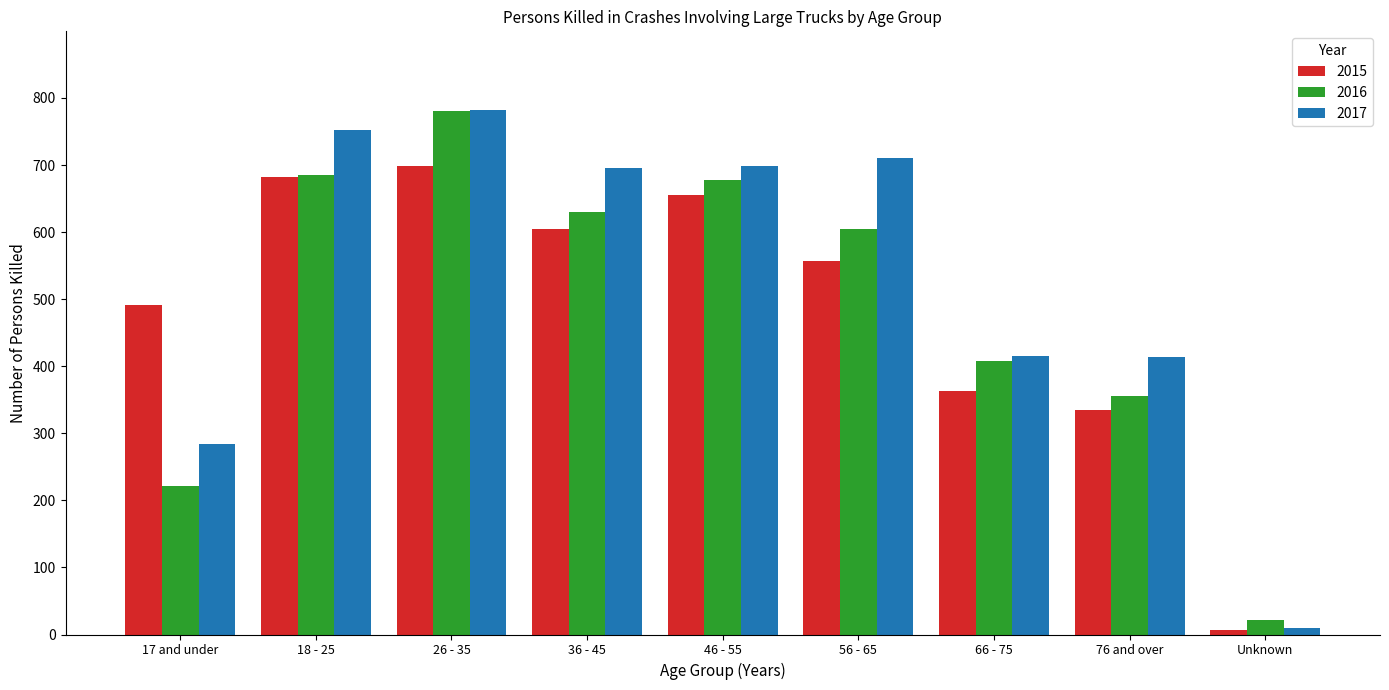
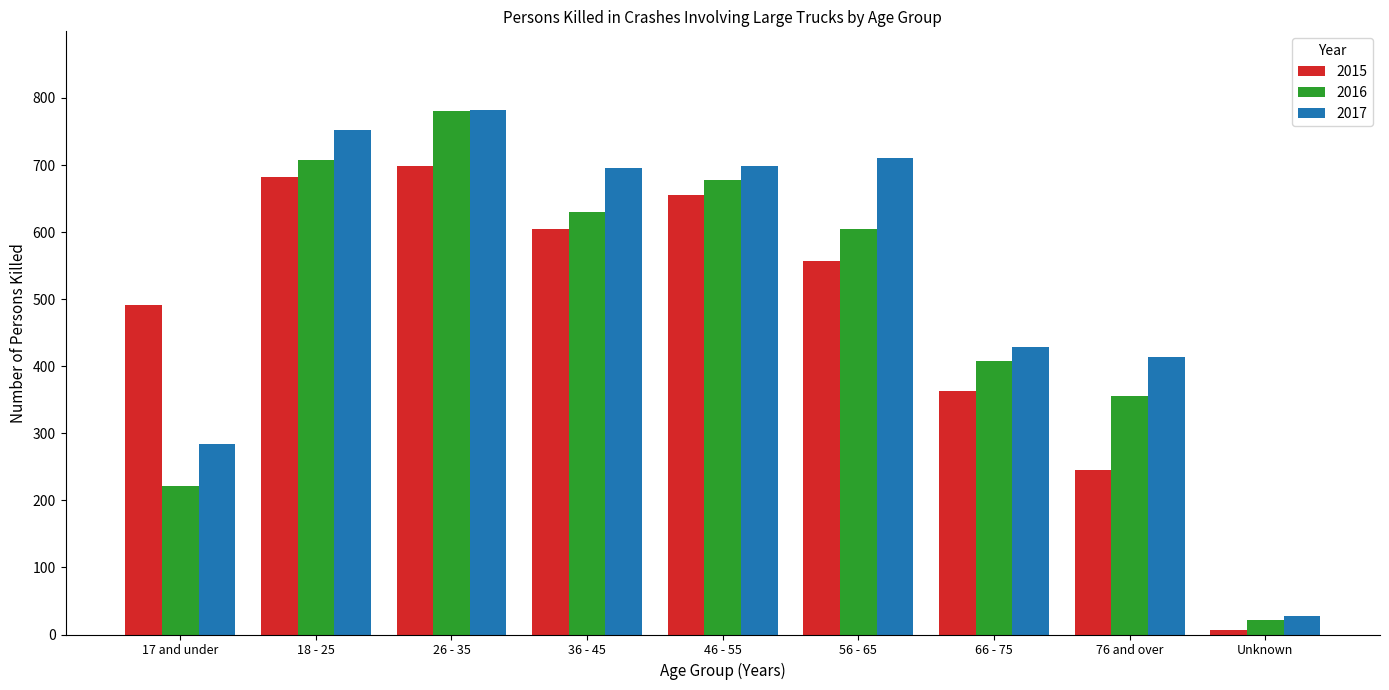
  {
    "2015": {
      "17 and under": 490,
      "18 - 25": 680,
      "26 - 35": 700,
      "36 - 45": 600,
      "46 - 55": 660,
      "56 - 65": 560,
      "66 - 75": 360,
-     "76 and over": 330,
+     "76 and over": 250,
      "Unknown": 10
    },
    "2016": {
      "17 and under": 220,
-     "18 - 25": 690,
+     "18 - 25": 710,
      "26 - 35": 780,
      "36 - 45": 630,
      "46 - 55": 680,
      "56 - 65": 600,
      "66 - 75": 410,
      "76 and over": 360,
      "Unknown": 20
    },
    "2017": {
      "17 and under": 280,
      "18 - 25": 750,
      "26 - 35": 780,
      "36 - 45": 700,
      "46 - 55": 700,
      "56 - 65": 710,
-     "66 - 75": 420,
+     "66 - 75": 430,
      "76 and over": 410,
-     "Unknown": 10
+     "Unknown": 30
    }
  }
